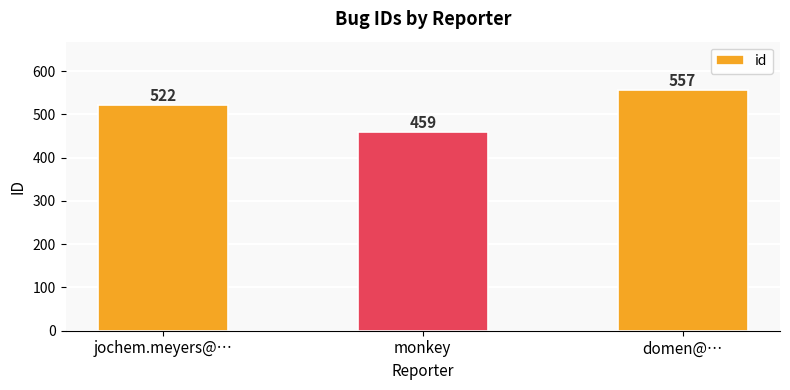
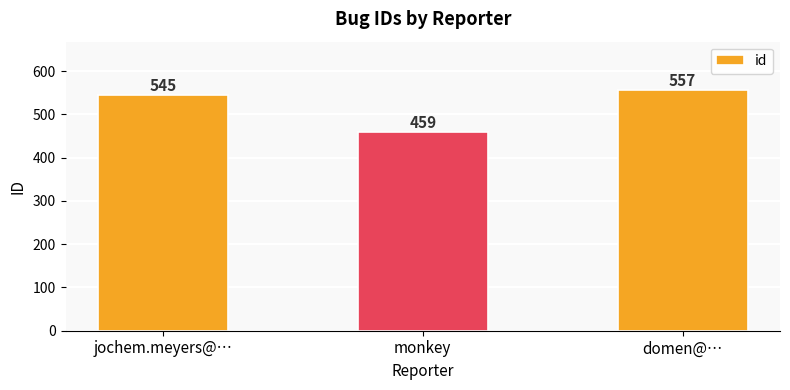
  {
-   "jochem.meyers@…": 522,
+   "jochem.meyers@…": 545,
    "monkey": 459,
    "domen@…": 557
  }
